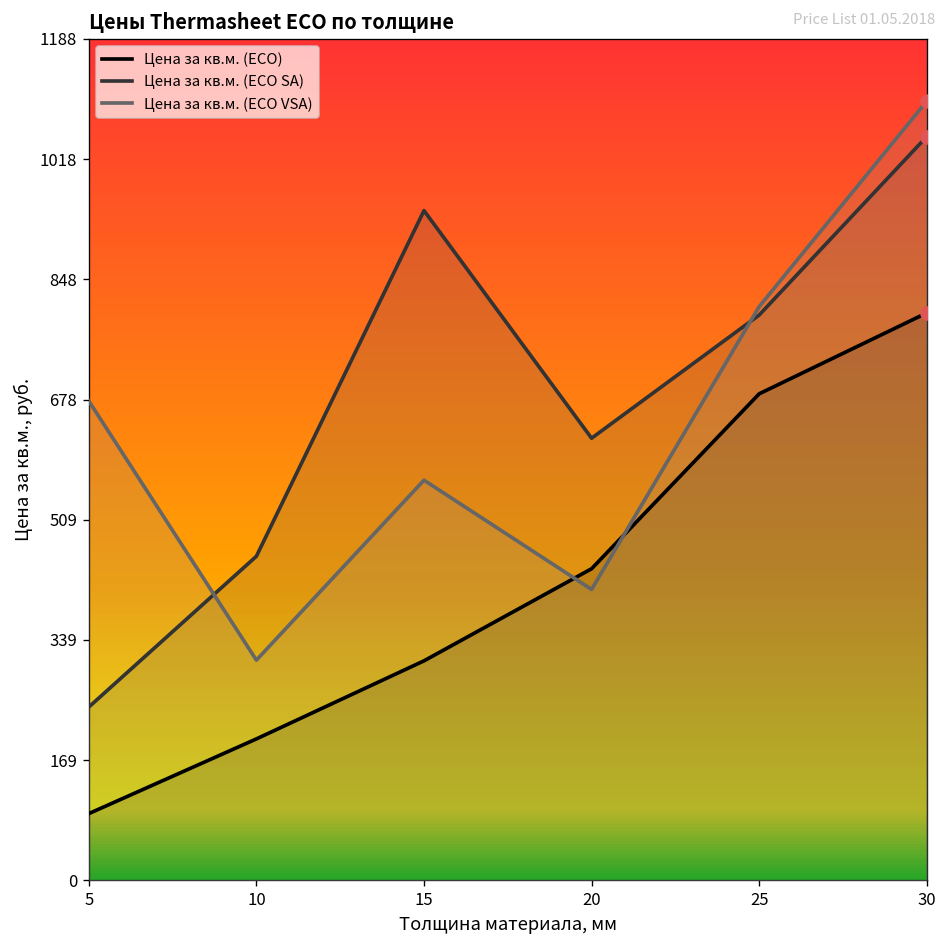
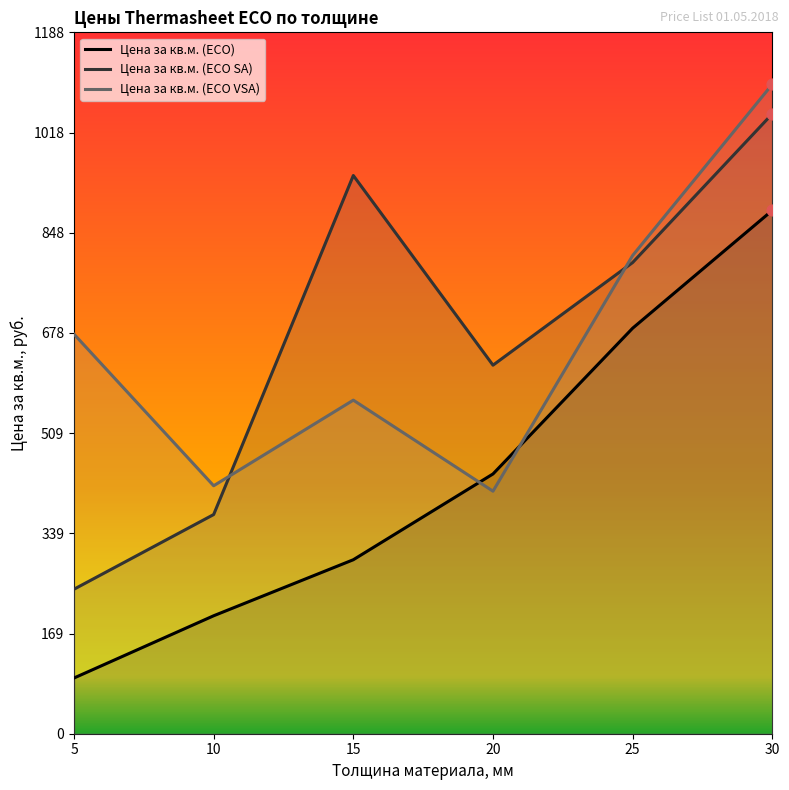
  {
    "Цена за кв.м. (ECO)": {
      "5": 90,
      "10": 200,
-     "15": 310,
+     "15": 290,
      "20": 440,
      "25": 690,
-     "30": 800
+     "30": 890
    },
    "Цена за кв.м. (ECO SA)": {
      "5": 240,
-     "10": 460,
+     "10": 370,
      "15": 950,
      "20": 620,
      "25": 800
    },
    "Цена за кв.м. (ECO VSA)": {
      "5": 680,
-     "10": 310,
+     "10": 420,
      "15": 570,
      "20": 410,
      "25": 810
    }
  }
